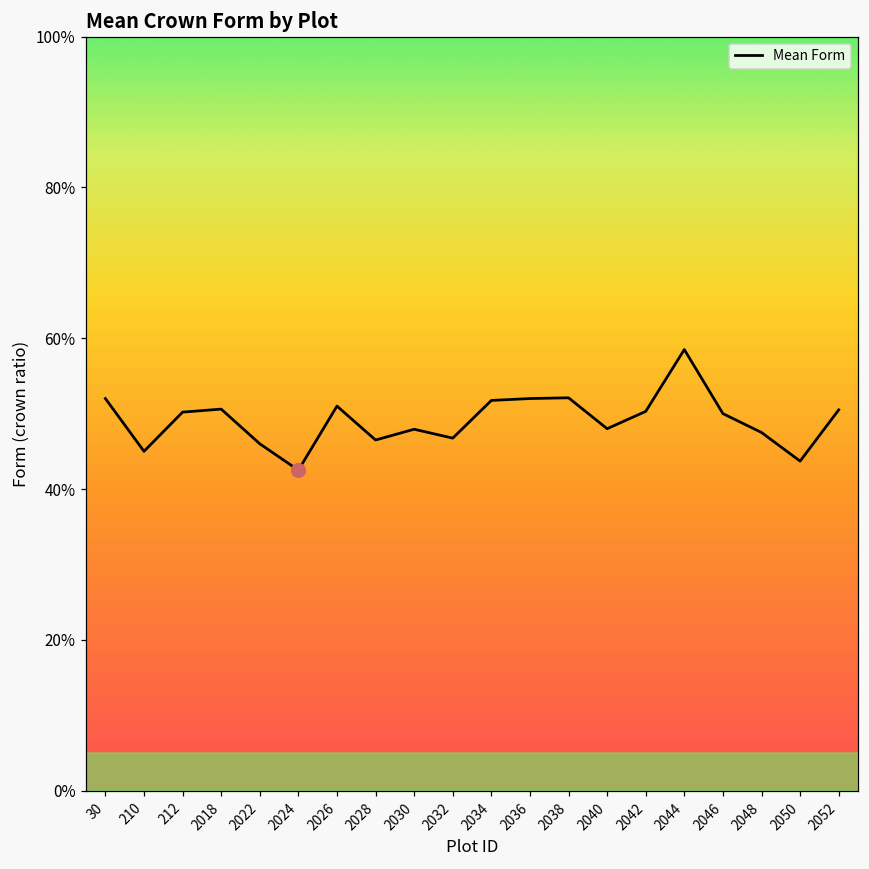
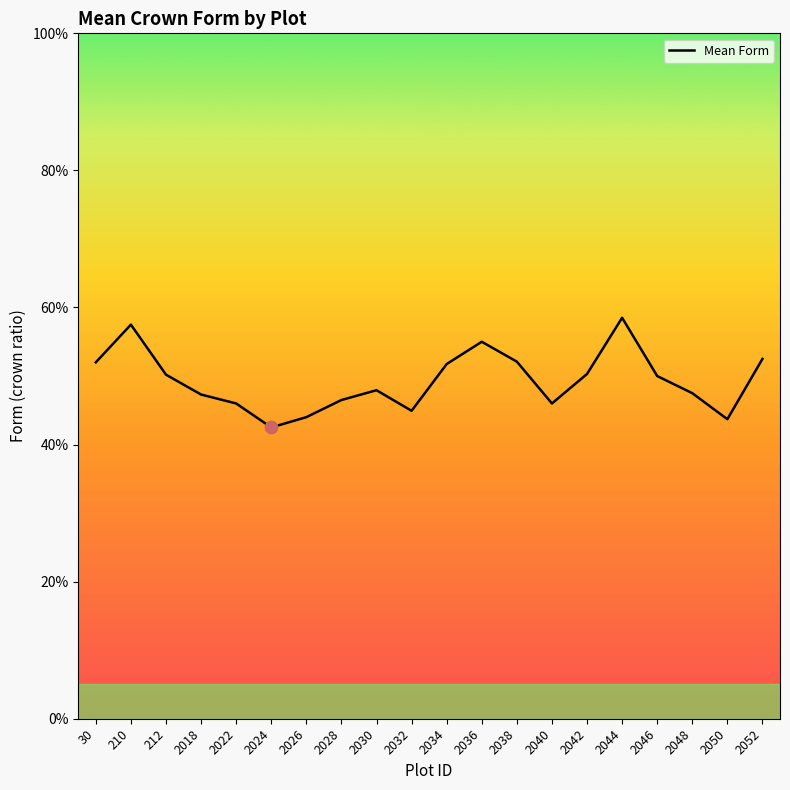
  {
    "Mean Form": {
      "30": "52%",
-     "210": "45%",
+     "210": "57%",
      "212": "50%",
-     "2018": "51%",
+     "2018": "47%",
      "2022": "46%",
-     "2026": "51%",
+     "2026": "44%",
      "2028": "47%",
      "2030": "48%",
-     "2032": "47%",
+     "2032": "45%",
      "2034": "52%",
-     "2036": "52%",
+     "2036": "55%",
      "2038": "52%",
-     "2040": "48%",
+     "2040": "46%",
      "2042": "50%",
      "2044": "59%",
      "2046": "50%",
      "2048": "48%",
      "2050": "44%",
-     "2052": "51%"
+     "2052": "53%"
    }
  }
